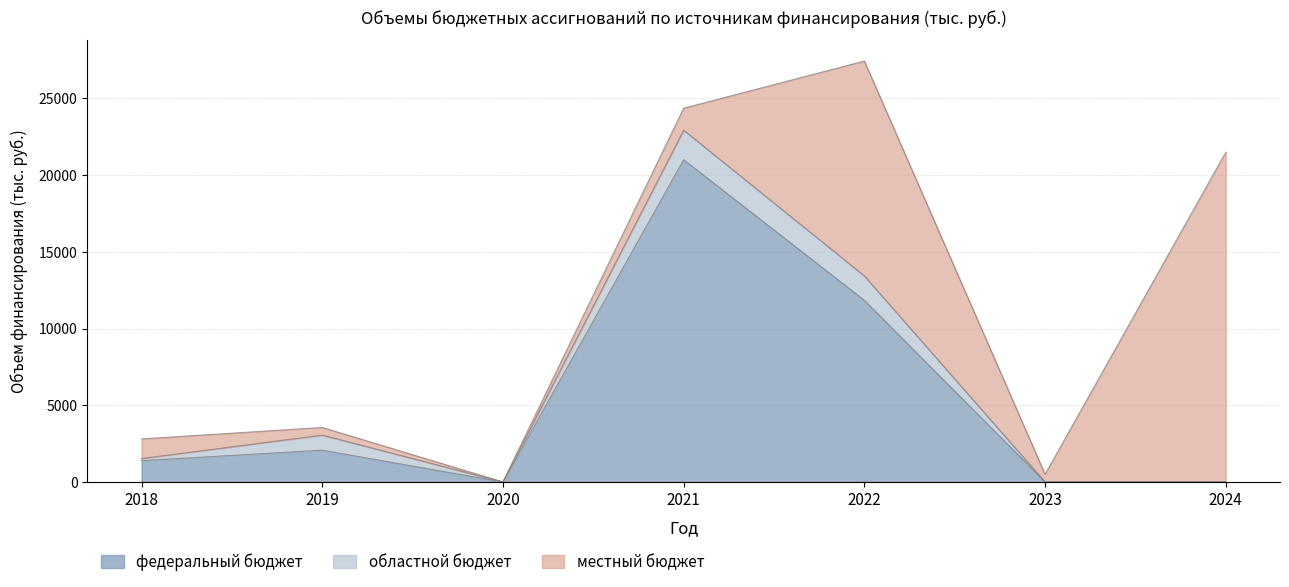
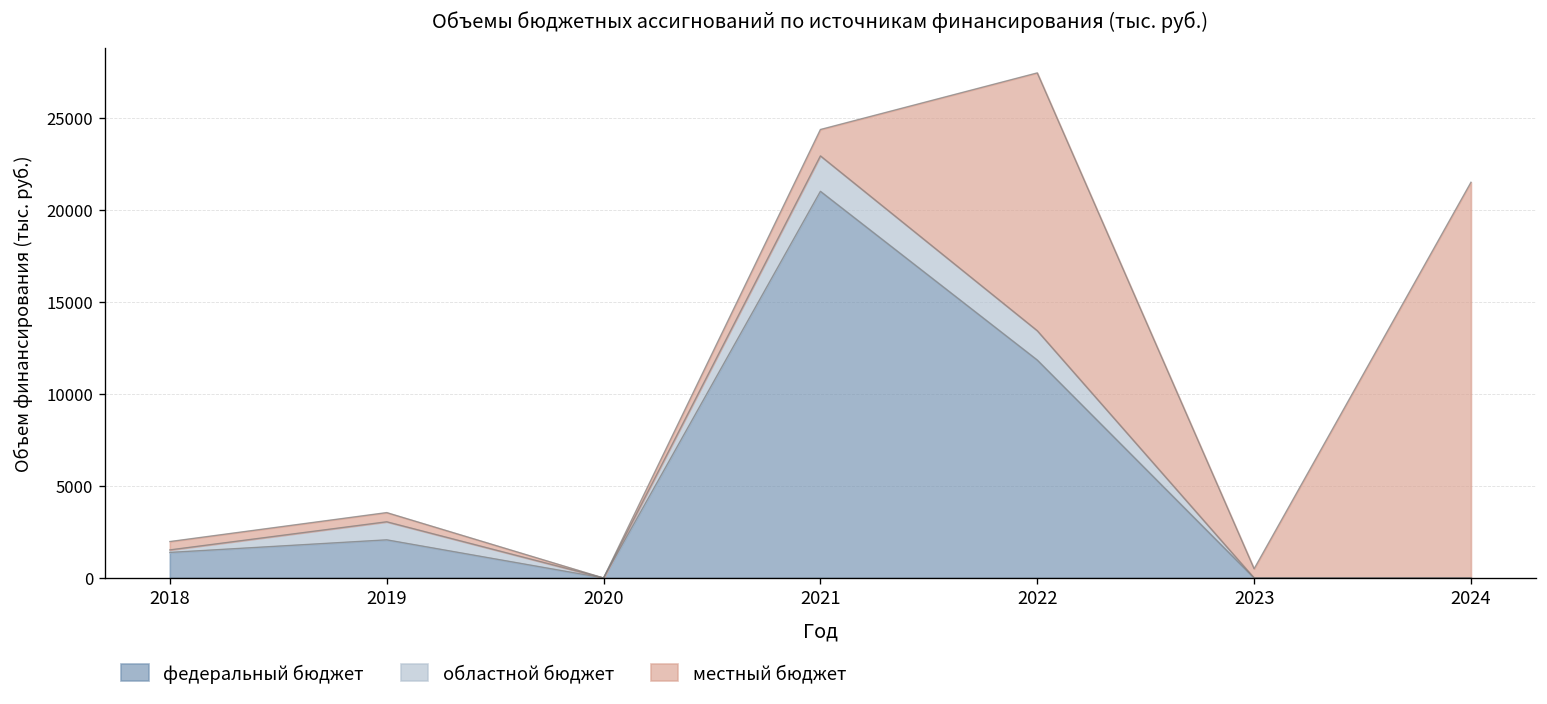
  {
    "областной бюджет": {
      "2019": 1000,
      "2021": 1900,
      "2022": 1600
    },
    "местный бюджет": {
-     "2018": 1300,
+     "2018": 500,
      "2019": 500,
      "2021": 1400,
      "2022": 14000,
      "2023": 500,
      "2024": 21500
    }
  }
